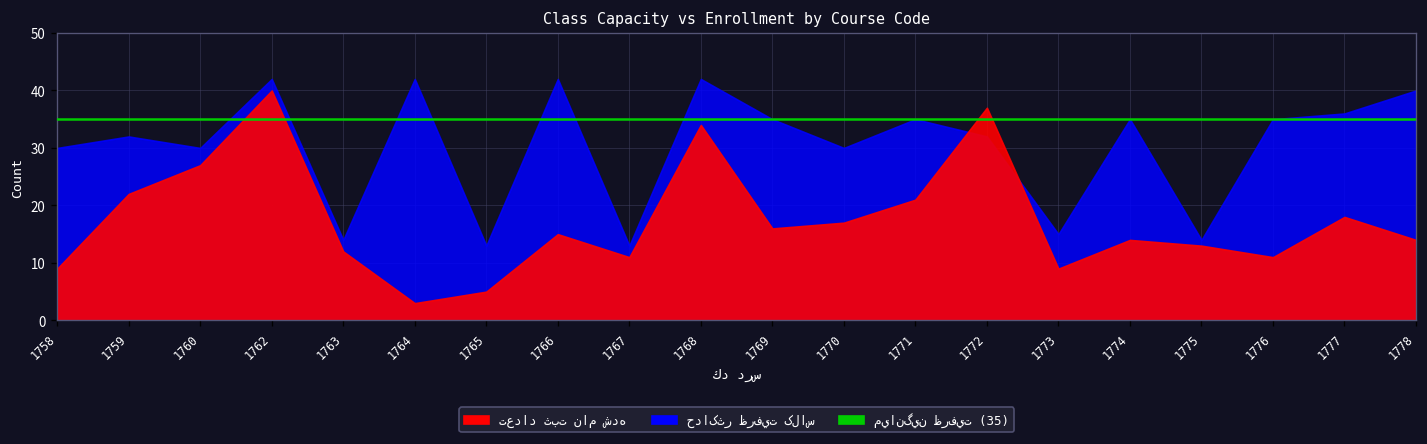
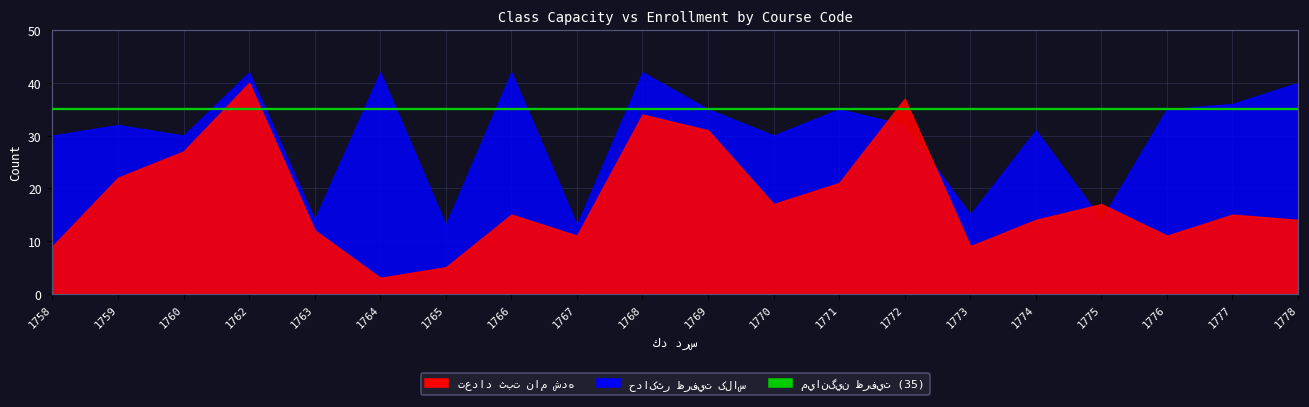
  {
    "حداکثر ظرفيت کلاس": {
      "1758": 30,
      "1759": 32,
      "1760": 30,
      "1762": 42,
      "1763": 14,
      "1764": 42,
      "1765": 13,
      "1766": 42,
      "1767": 13,
      "1768": 42,
      "1769": 35,
      "1770": 30,
      "1771": 35,
      "1772": 32,
      "1773": 15,
-     "1774": 35,
+     "1774": 31,
      "1775": 14,
      "1776": 35,
      "1777": 36,
      "1778": 40
    },
    "تعداد ثبت نام شده": {
      "1758": 9,
      "1759": 22,
      "1760": 27,
      "1762": 40,
      "1763": 12,
      "1764": 3,
      "1765": 5,
      "1766": 15,
      "1767": 11,
      "1768": 34,
-     "1769": 16,
+     "1769": 31,
      "1770": 17,
      "1771": 21,
      "1772": 37,
      "1773": 9,
      "1774": 14,
-     "1775": 13,
+     "1775": 17,
      "1776": 11,
-     "1777": 18,
+     "1777": 15,
      "1778": 14
    }
  }
